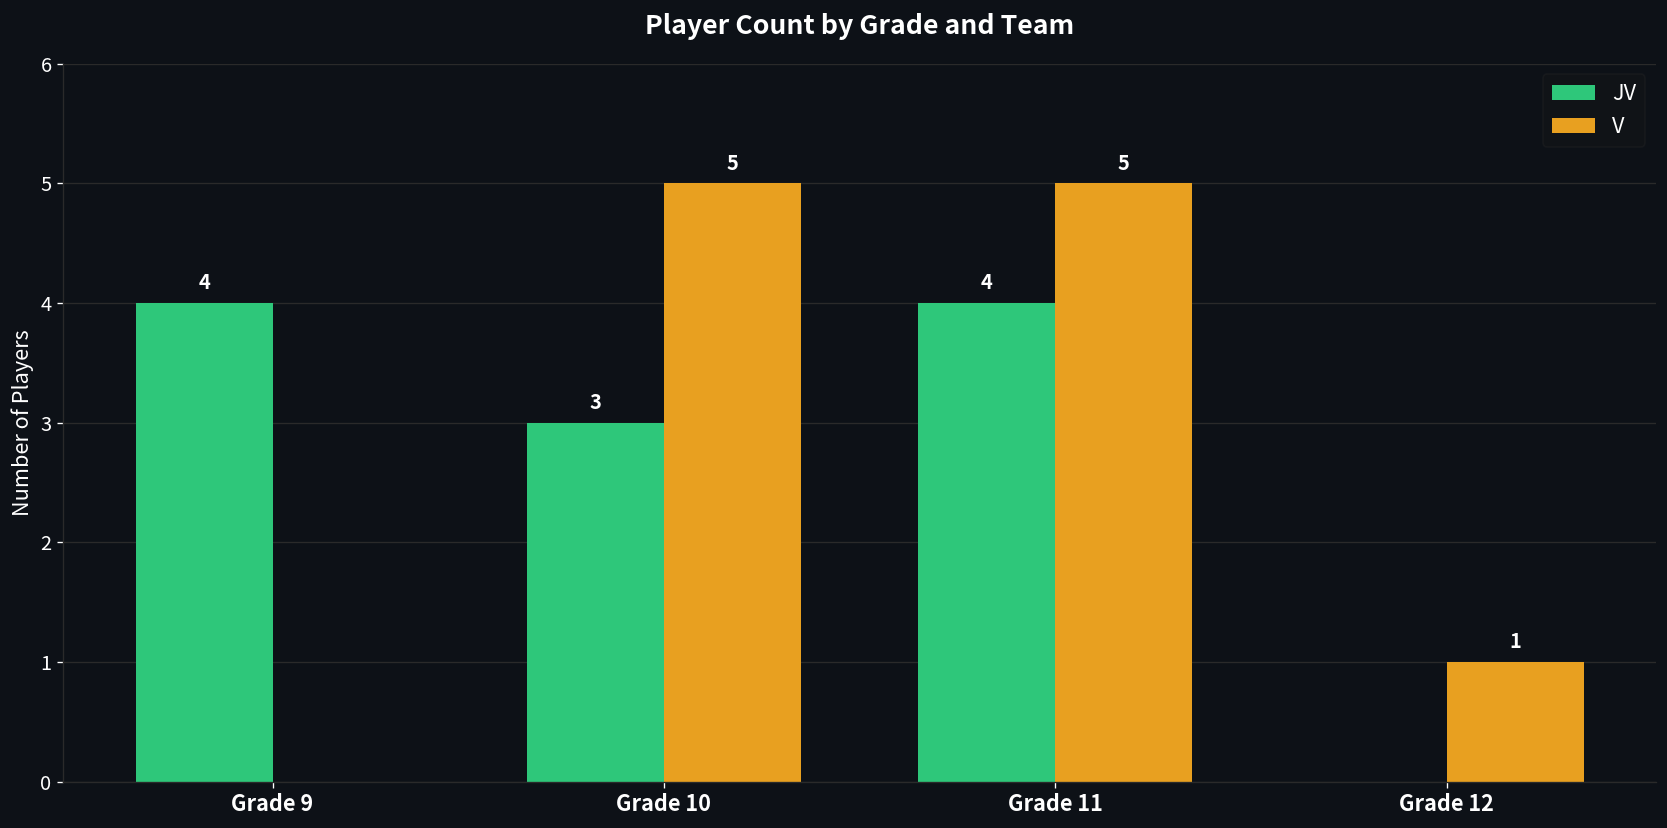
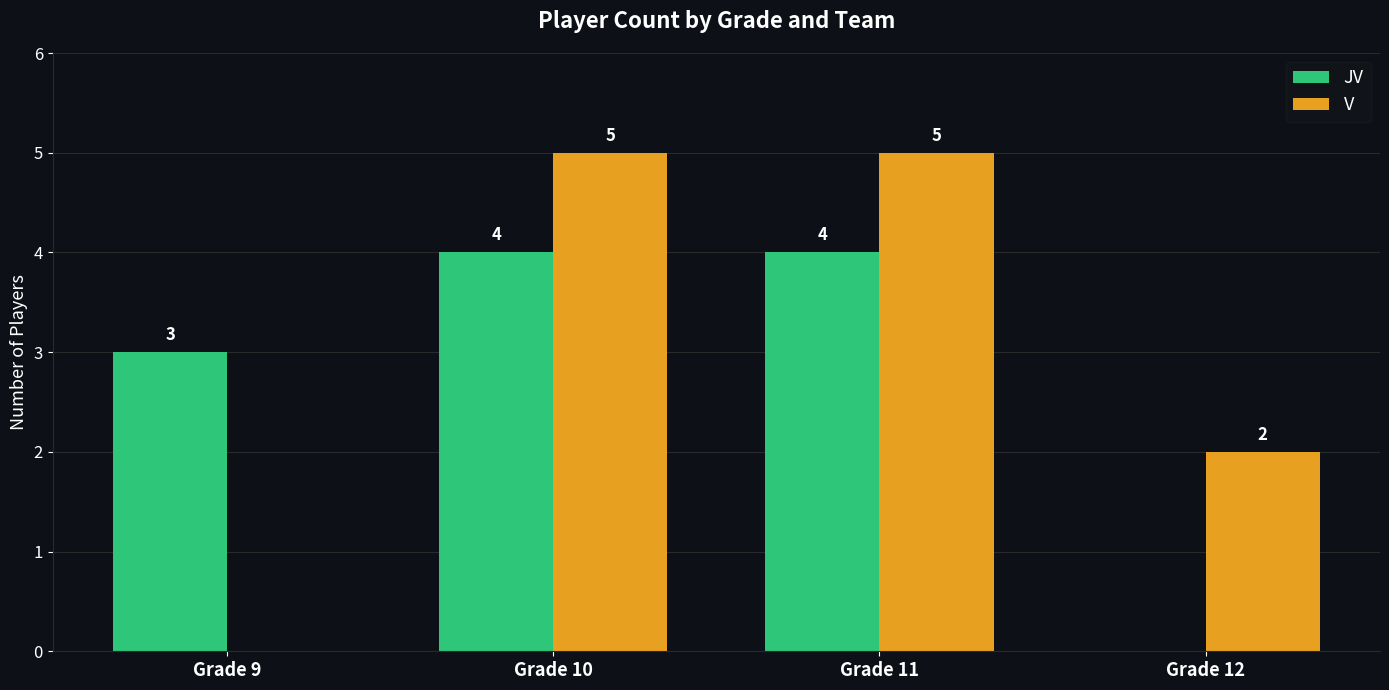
  {
    "JV": {
-     "Grade 9": 4,
-     "Grade 10": 3,
+     "Grade 9": 3,
+     "Grade 10": 4,
      "Grade 11": 4
    },
    "V": {
      "Grade 10": 5,
      "Grade 11": 5,
-     "Grade 12": 1
+     "Grade 12": 2
    }
  }
